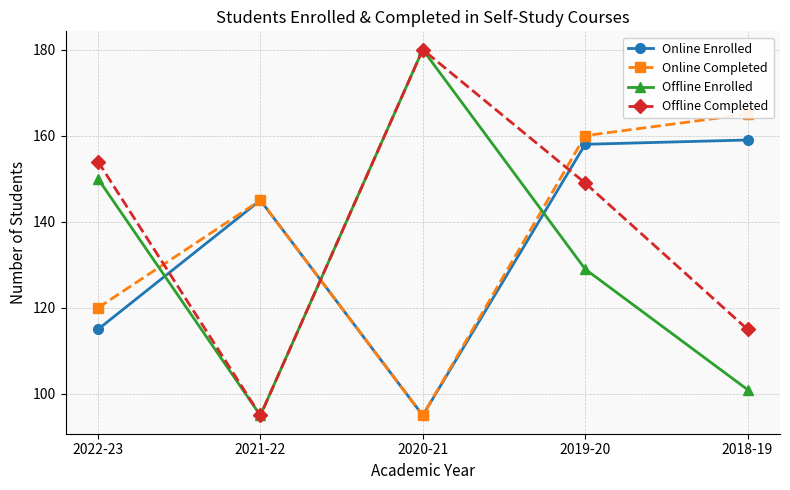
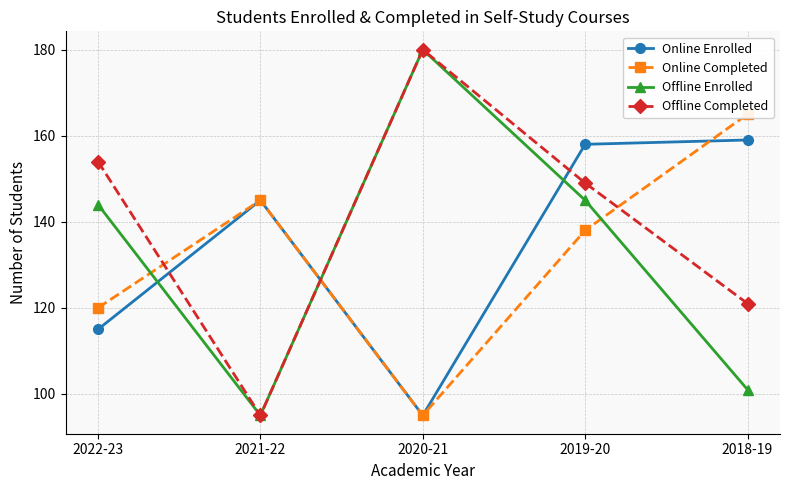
  {
    "Online Enrolled": {
      "2022-23": 115,
      "2019-20": 158,
      "2018-19": 159
    },
    "Online Completed": {
      "2022-23": 120,
-     "2019-20": 160
+     "2019-20": 138
    },
    "Offline Enrolled": {
-     "2022-23": 150,
-     "2019-20": 129,
+     "2022-23": 144,
+     "2019-20": 145,
      "2018-19": 101
    },
    "Offline Completed": {
      "2022-23": 154,
      "2019-20": 149,
-     "2018-19": 115
+     "2018-19": 121
    }
  }
